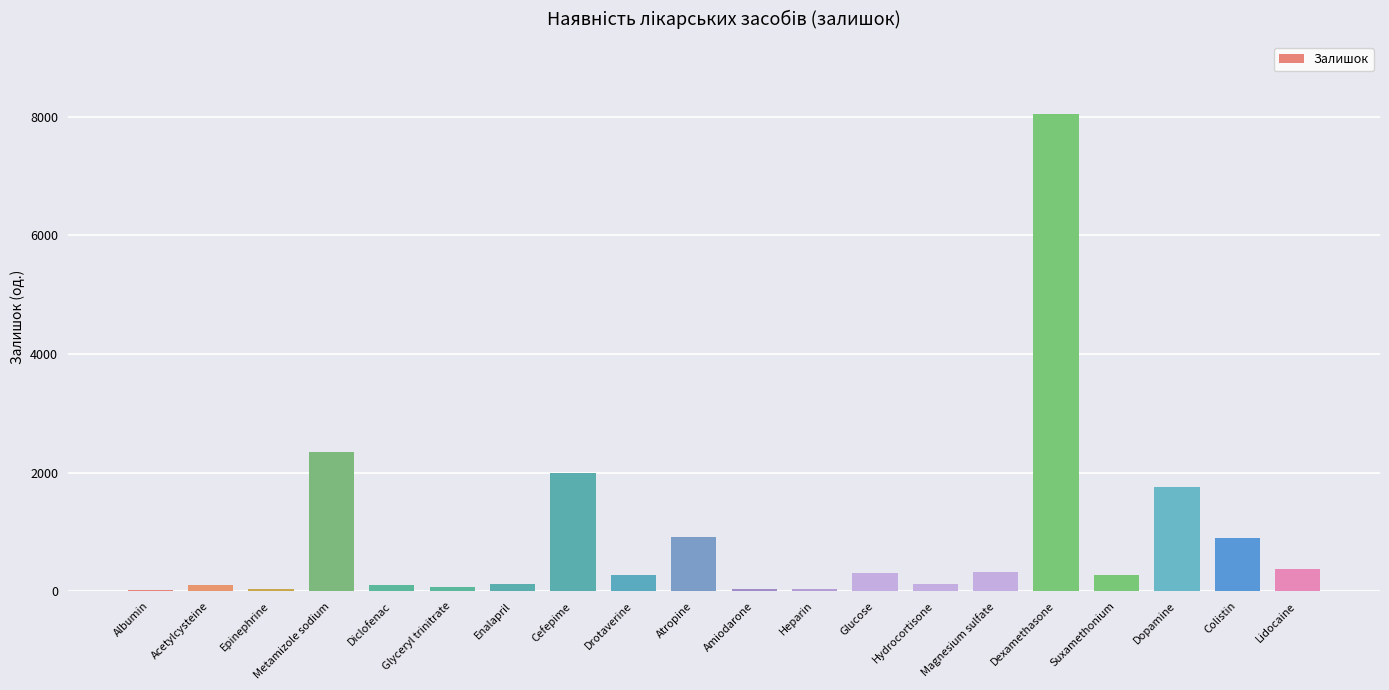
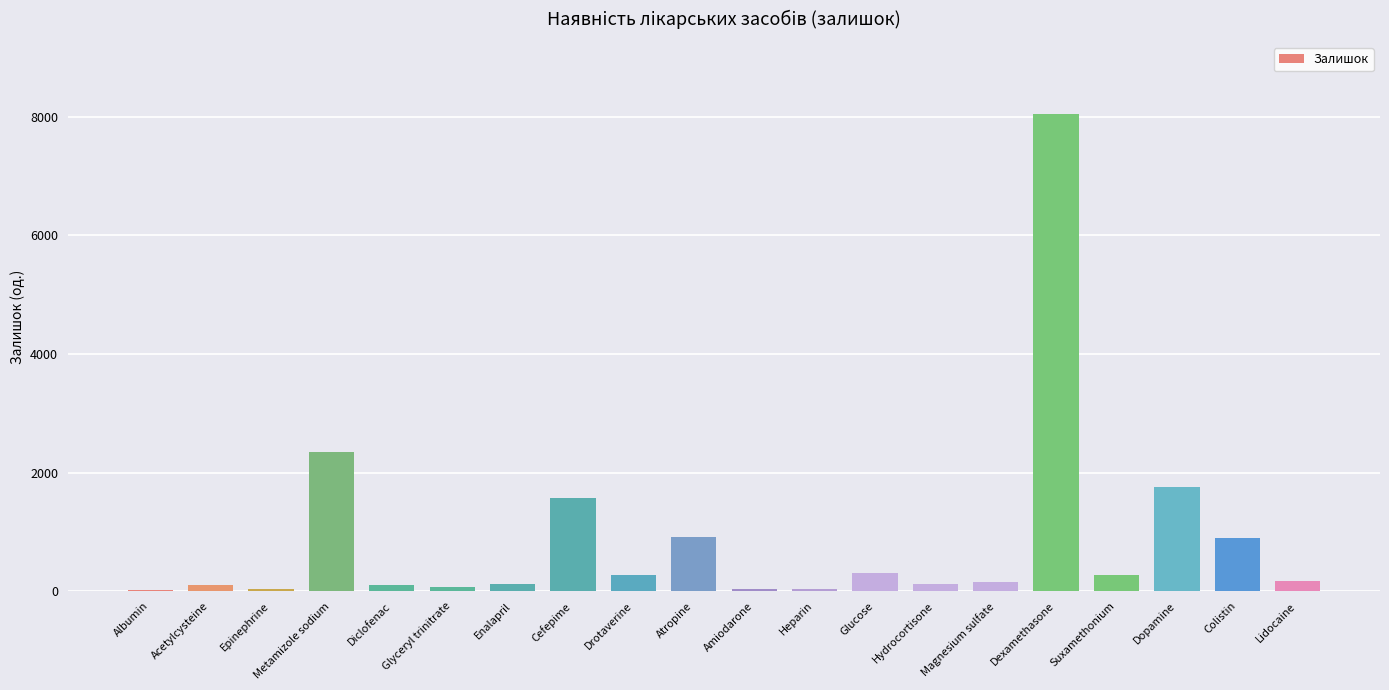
  {
    "Acetylcysteine": 100,
    "Epinephrine": 0,
    "Metamizole sodium": 2300,
    "Diclofenac": 100,
    "Glyceryl trinitrate": 100,
    "Enalapril": 100,
-   "Cefepime": 2000,
+   "Cefepime": 1600,
    "Drotaverine": 300,
    "Atropine": 900,
    "Heparin": 0,
    "Glucose": 300,
    "Hydrocortisone": 100,
-   "Magnesium sulfate": 300,
+   "Magnesium sulfate": 200,
    "Dexamethasone": 8100,
    "Suxamethonium": 300,
    "Dopamine": 1800,
    "Colistin": 900,
-   "Lidocaine": 400
+   "Lidocaine": 200
  }
